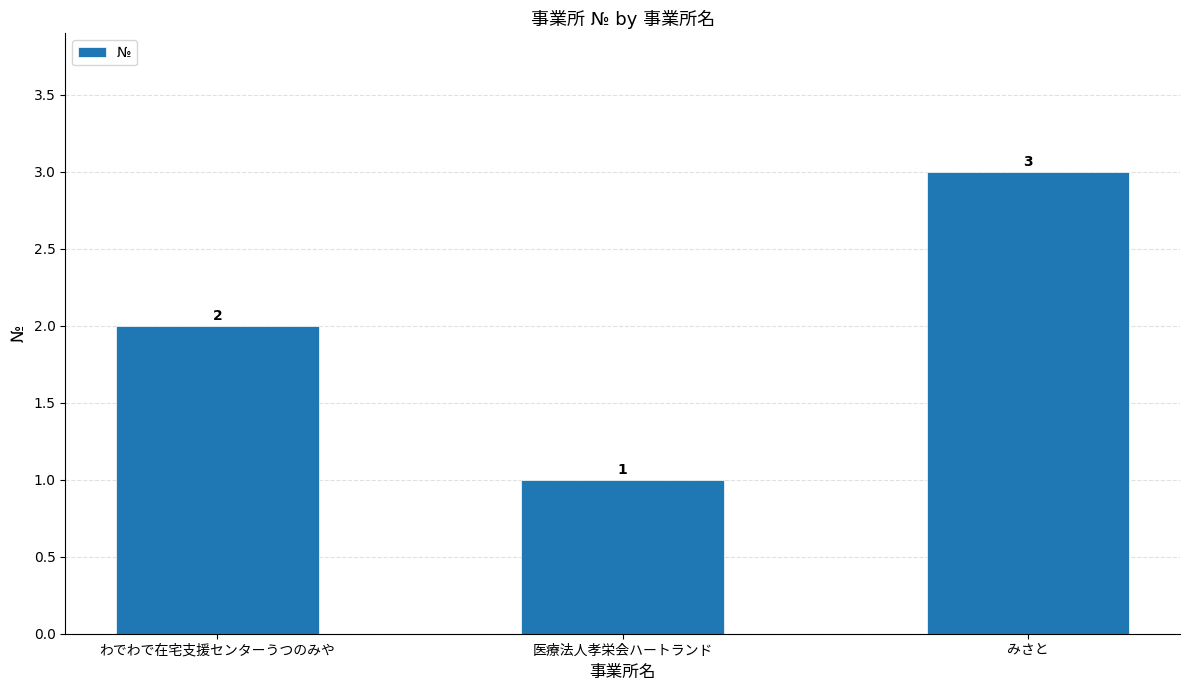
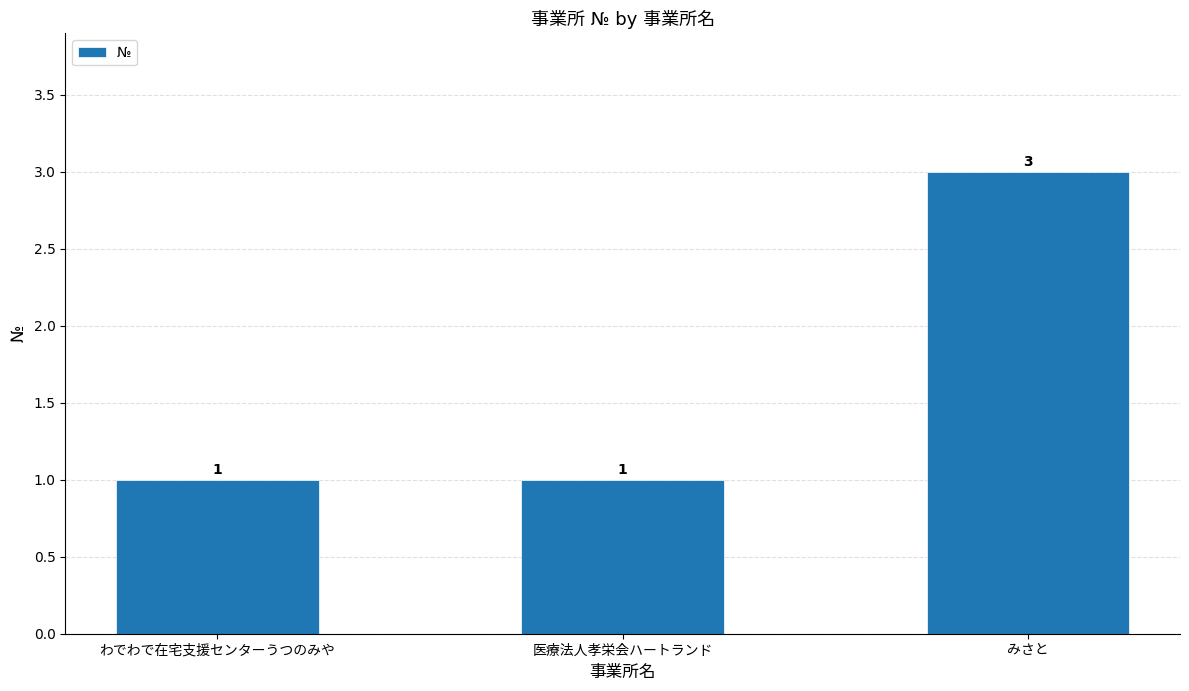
  {
-   "わでわで在宅支援センターうつのみや": 2,
+   "わでわで在宅支援センターうつのみや": 1,
    "医療法人孝栄会ハートランド": 1,
    "みさと": 3
  }
